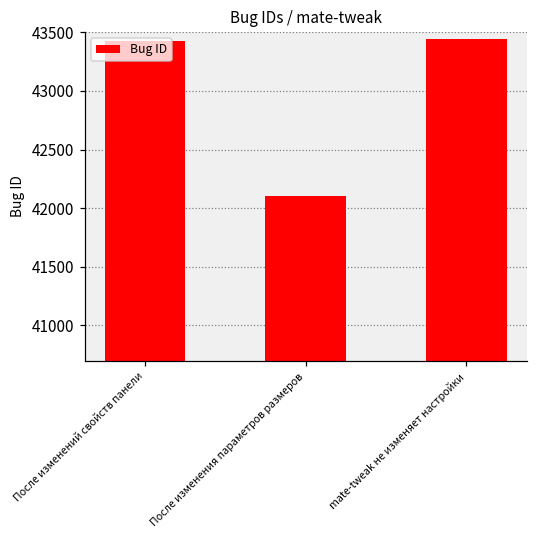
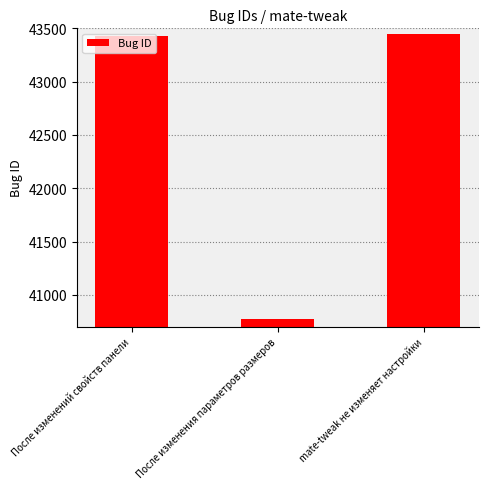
  {
-   "После изменения параметров размеров": 42100,
+   "После изменения параметров размеров": 40780,
    "mate-tweak не изменяет настройки": 43440
  }
